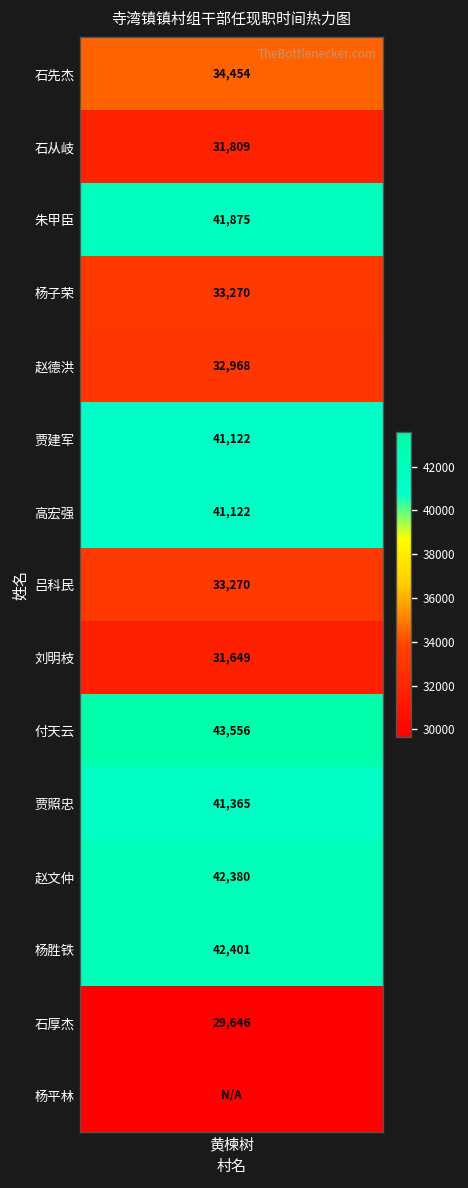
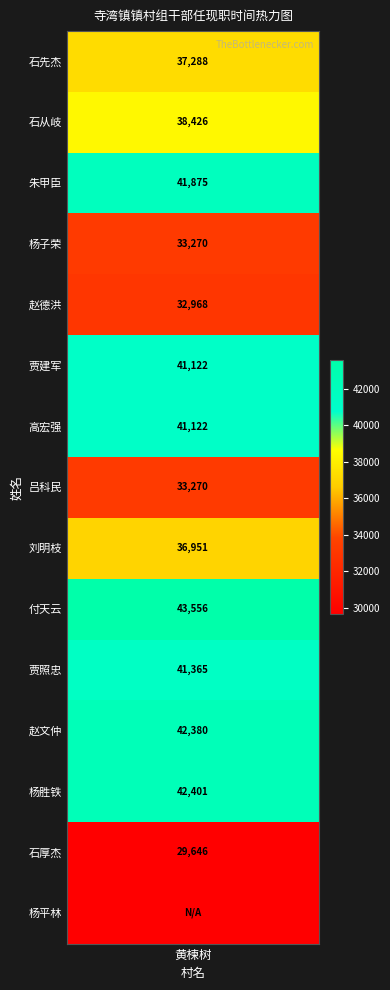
  {
    "石先杰": {
-     "黄楝树": "34,454"
+     "黄楝树": "37,288"
    },
    "石从岐": {
-     "黄楝树": "31,809"
+     "黄楝树": "38,426"
    },
    "朱甲臣": {
      "黄楝树": "41,875"
    },
    "杨子荣": {
      "黄楝树": "33,270"
    },
    "赵德洪": {
      "黄楝树": "32,968"
    },
    "贾建军": {
      "黄楝树": "41,122"
    },
    "高宏强": {
      "黄楝树": "41,122"
    },
    "吕科民": {
      "黄楝树": "33,270"
    },
    "刘明枝": {
-     "黄楝树": "31,649"
+     "黄楝树": "36,951"
    },
    "付天云": {
      "黄楝树": "43,556"
    },
    "贾照忠": {
      "黄楝树": "41,365"
    },
    "赵文仲": {
      "黄楝树": "42,380"
    },
    "杨胜铁": {
      "黄楝树": "42,401"
    },
    "石厚杰": {
      "黄楝树": "29,646"
    }
  }
